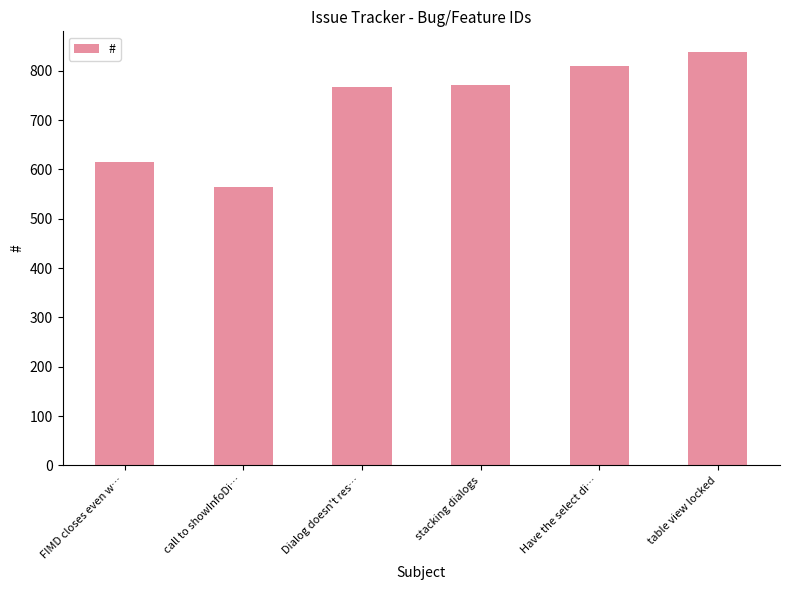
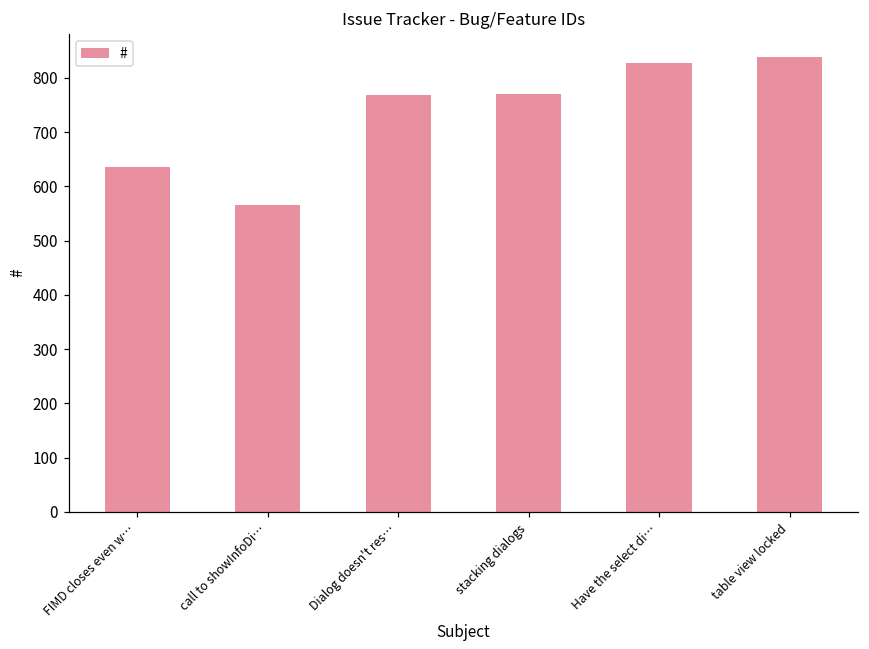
  {
-   "FIMD closes even w…": 620,
+   "FIMD closes even w…": 640,
    "call to showInfoDi…": 570,
    "Dialog doesn't res…": 770,
    "stacking dialogs": 770,
-   "Have the select di…": 810,
+   "Have the select di…": 830,
    "table view locked": 840
  }
